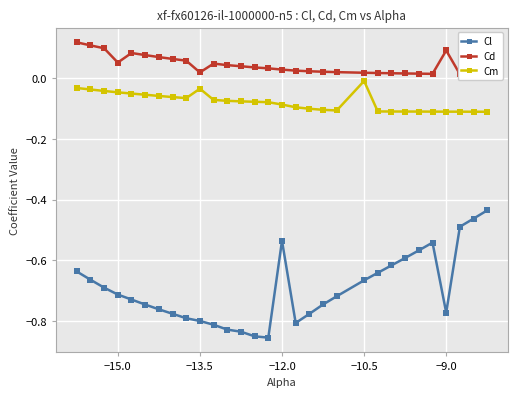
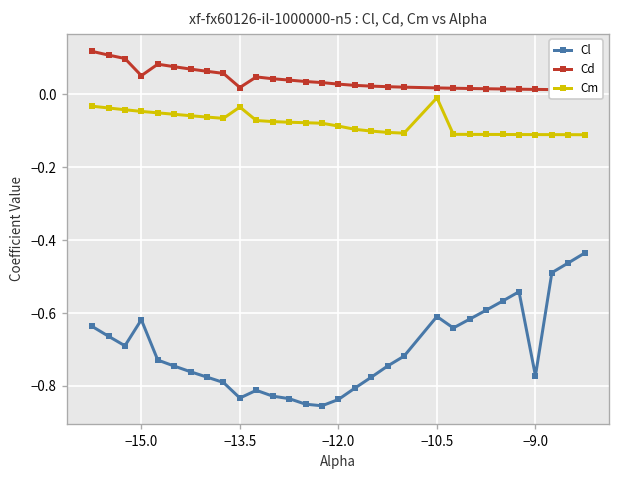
  {
    "Cl": {
-     "−15.0": -0.71,
-     "−13.5": -0.80,
-     "−12.0": -0.54,
-     "−10.5": -0.67,
+     "−15.0": -0.62,
+     "−13.5": -0.83,
+     "−12.0": -0.84,
+     "−10.5": -0.61,
      "−9.0": -0.77
    },
    "Cd": {
      "−15.0": 0.05,
      "−13.5": 0.02,
      "−12.0": 0.03,
      "−10.5": 0.02,
-     "−9.0": 0.09
+     "−9.0": 0.01
    },
    "Cm": {
      "−15.0": -0.05,
      "−13.5": -0.03,
      "−12.0": -0.09,
      "−10.5": -0.01,
      "−9.0": -0.11
    }
  }
